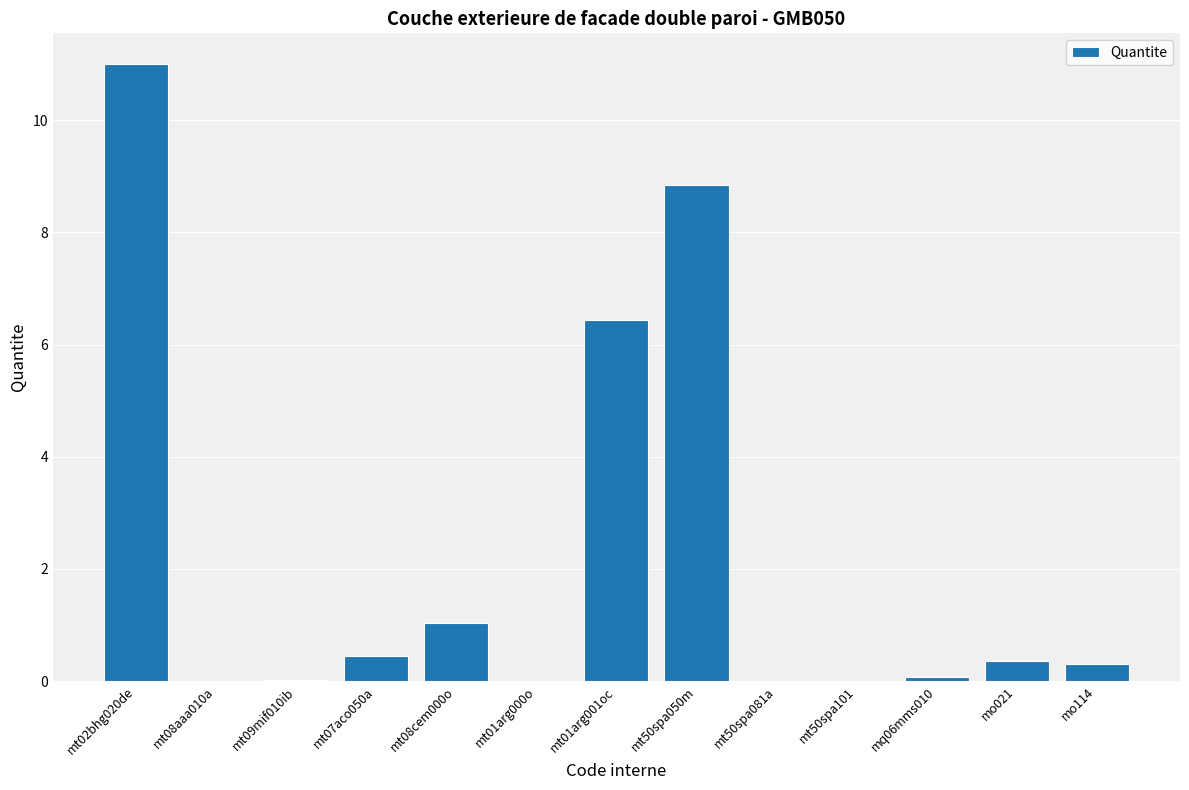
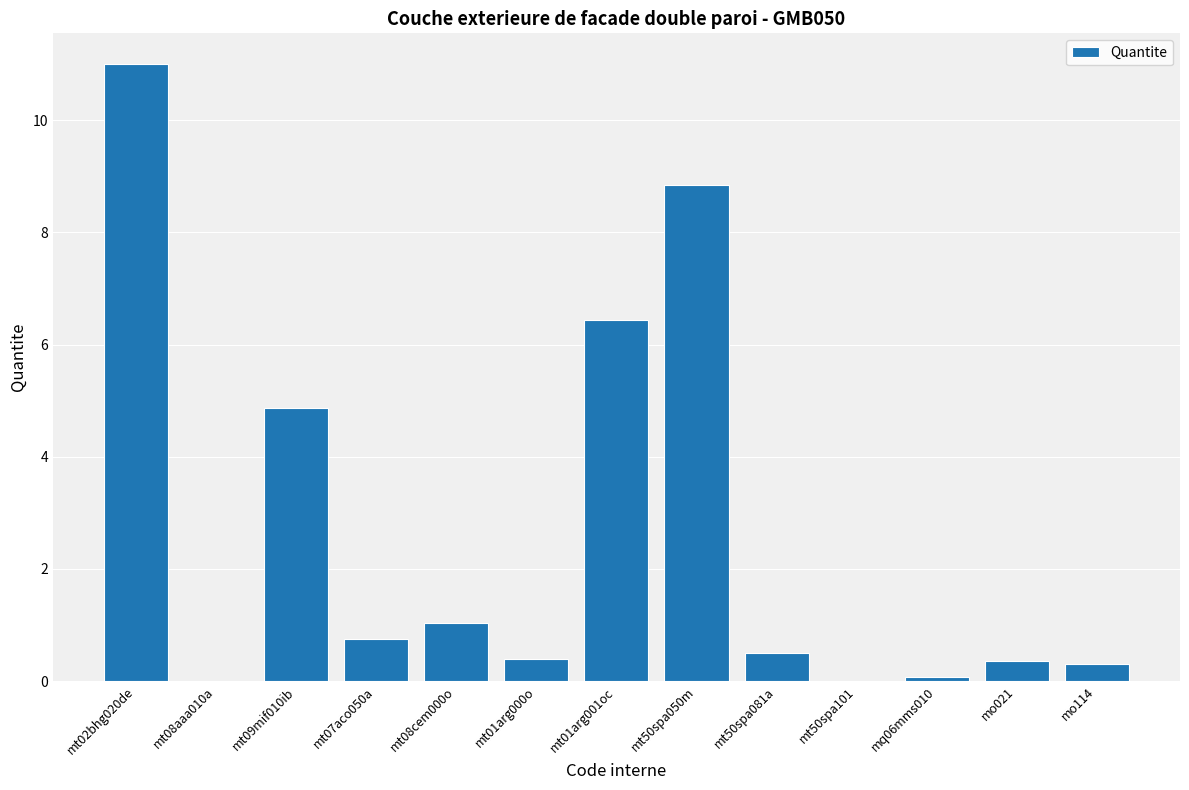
  {
    "mt02bhg020de": 11.0,
-   "mt09mif010ib": 0.0,
-   "mt07aco050a": 0.5,
+   "mt09mif010ib": 4.9,
+   "mt07aco050a": 0.8,
    "mt08cem000o": 1.0,
-   "mt01arg000o": 0.0,
+   "mt01arg000o": 0.4,
    "mt01arg001oc": 6.4,
    "mt50spa050m": 8.9,
-   "mt50spa081a": 0.0,
+   "mt50spa081a": 0.5,
    "mq06mms010": 0.1,
    "mo021": 0.4,
    "mo114": 0.3
  }
